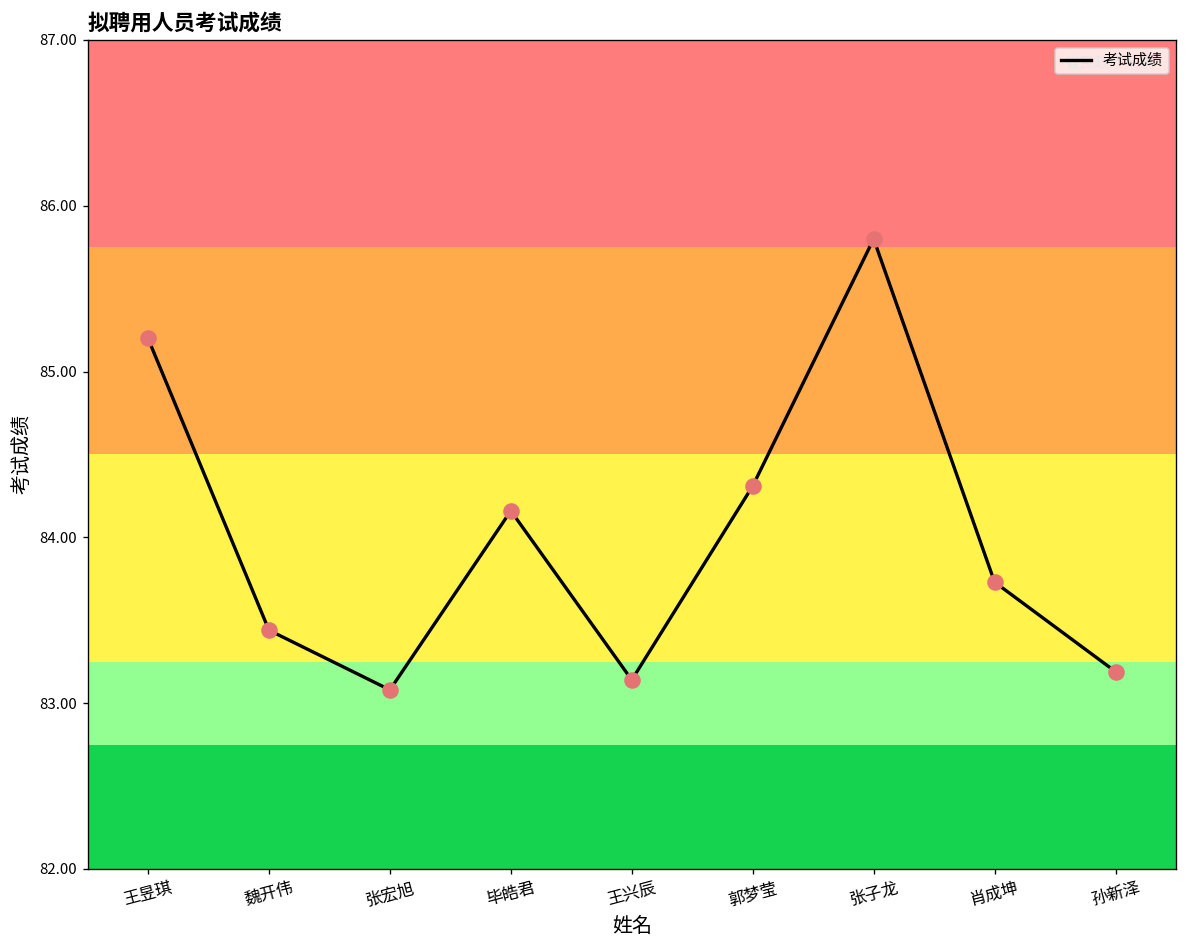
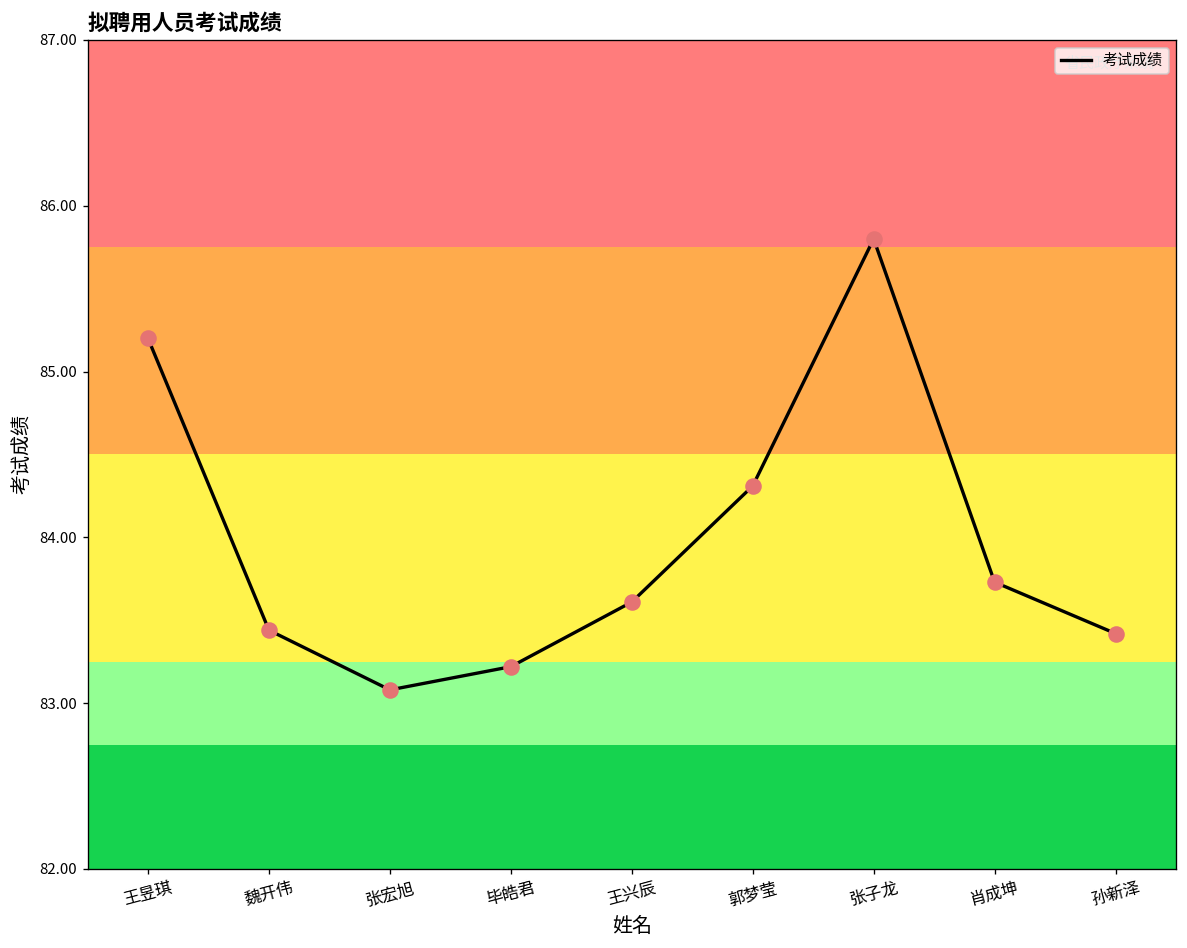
  {
    "王昱琪": 85.20,
    "魏开伟": 83.44,
    "张宏旭": 83.08,
-   "毕皓君": 84.16,
-   "王兴辰": 83.14,
+   "毕皓君": 83.22,
+   "王兴辰": 83.61,
    "郭梦莹": 84.31,
    "张子龙": 85.80,
    "肖成坤": 83.73,
-   "孙新泽": 83.19
+   "孙新泽": 83.42
  }
